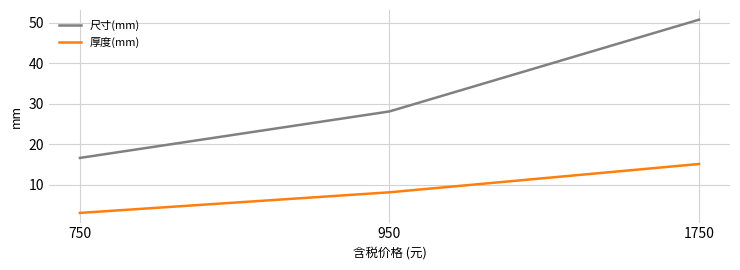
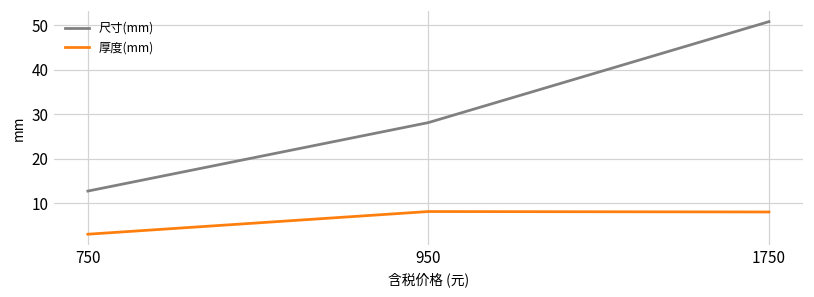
  {
    "尺寸(mm)": {
-     "750": 17,
+     "750": 13,
      "950": 28,
      "1750": 51
    },
    "厚度(mm)": {
      "750": 3,
      "950": 8,
-     "1750": 15
+     "1750": 8
    }
  }
